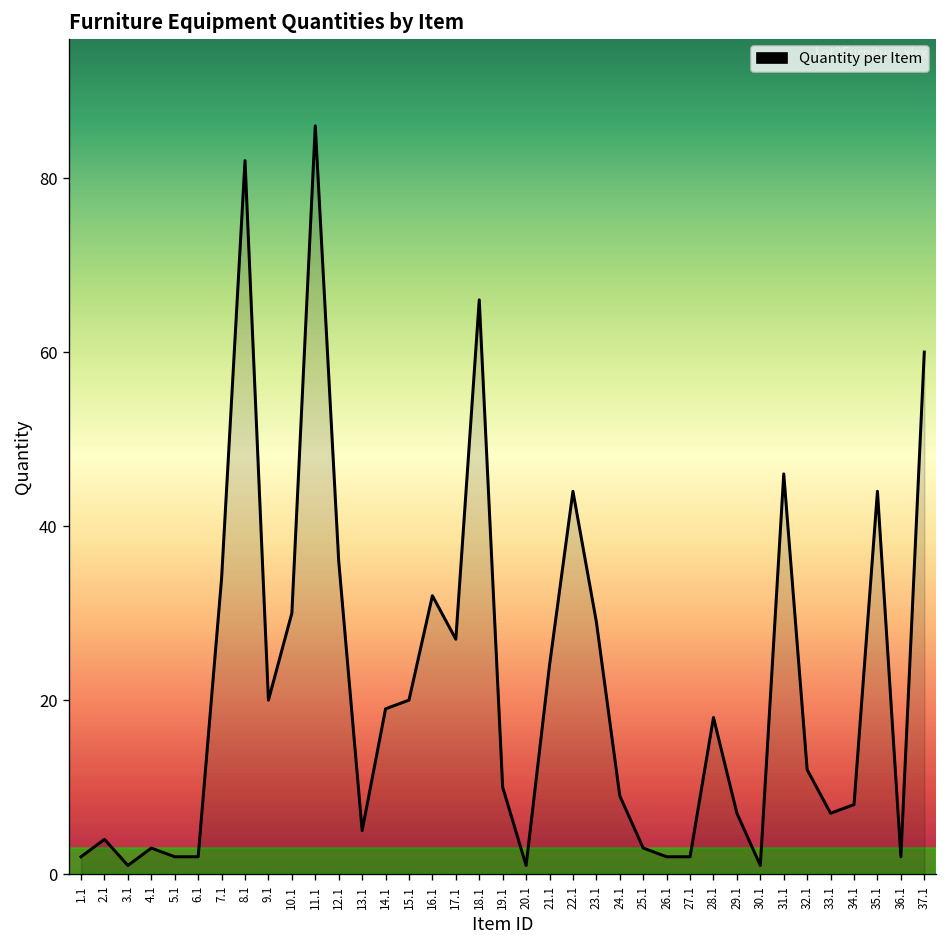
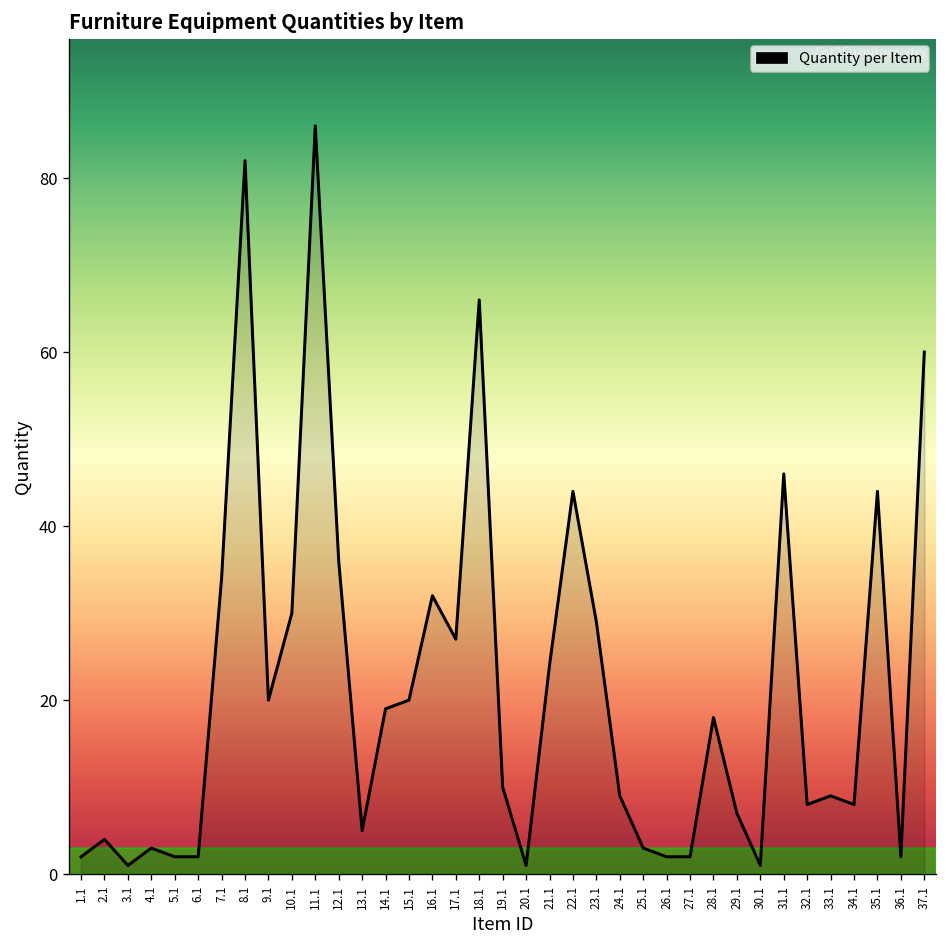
  {
    "2.1": 4,
    "7.1": 34,
    "8.1": 82,
    "9.1": 20,
    "10.1": 30,
    "11.1": 86,
    "12.1": 36,
    "13.1": 5,
    "14.1": 19,
    "15.1": 20,
    "16.1": 32,
    "17.1": 27,
    "18.1": 66,
    "19.1": 10,
    "21.1": 24,
    "22.1": 44,
    "23.1": 29,
    "24.1": 9,
    "28.1": 18,
    "29.1": 7,
    "31.1": 46,
-   "32.1": 12,
-   "33.1": 7,
+   "32.1": 8,
+   "33.1": 9,
    "34.1": 8,
    "35.1": 44,
    "37.1": 60
  }
